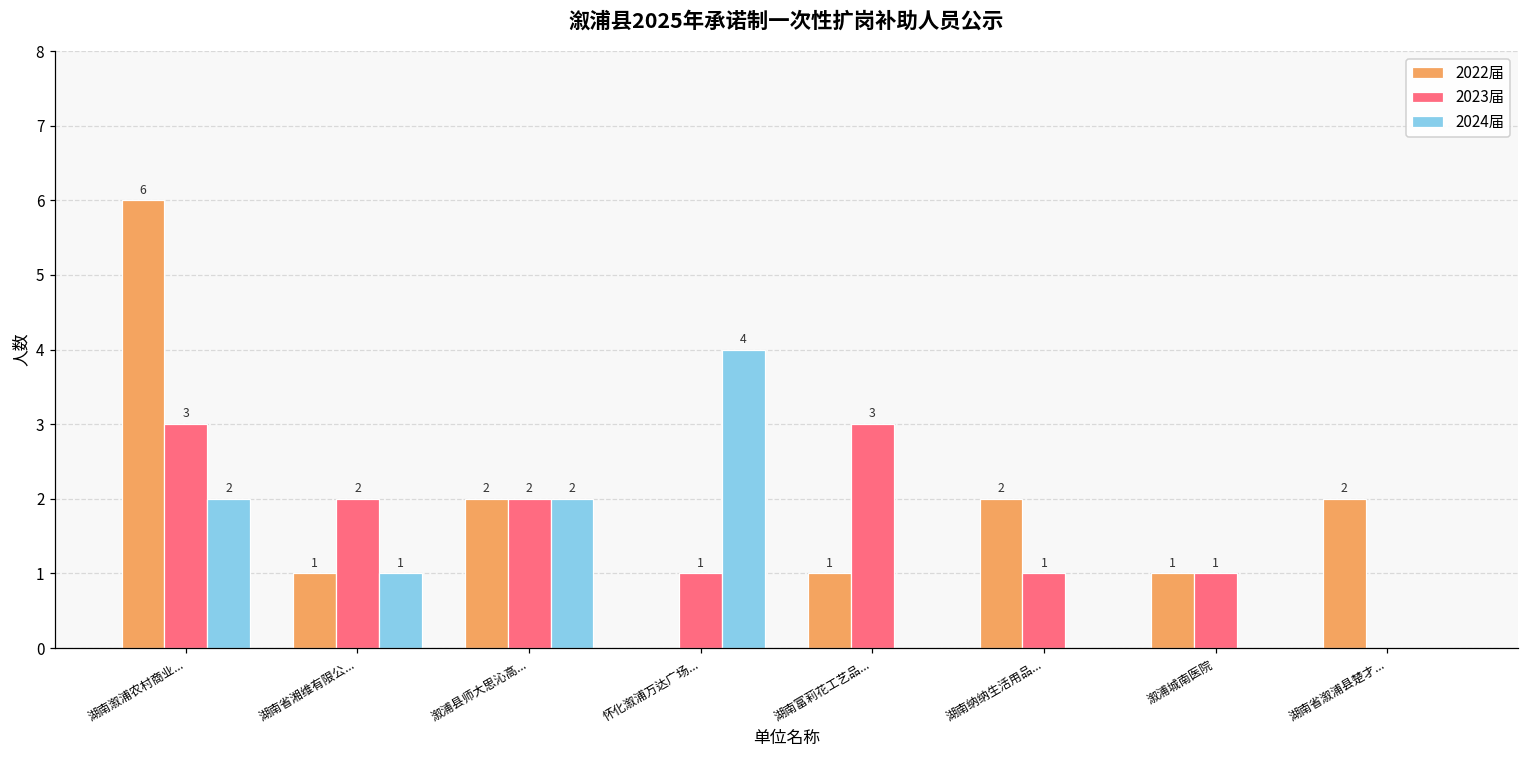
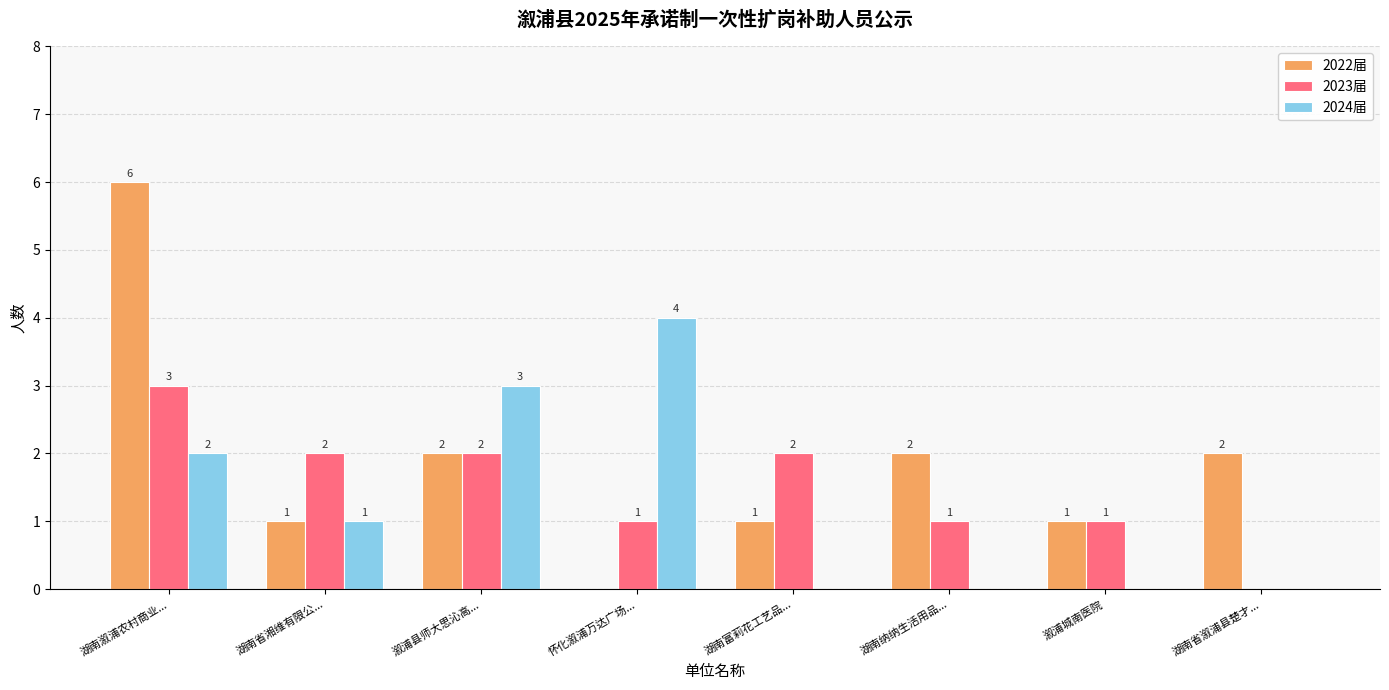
  {
    "2022届": {
      "湖南溆浦农村商业...": 6,
      "湖南省湘维有限公...": 1,
      "溆浦县师大思沁高...": 2,
      "湖南富莉花工艺品...": 1,
      "湖南纳纳生活用品...": 2,
      "溆浦城南医院": 1,
      "湖南省溆浦县楚才...": 2
    },
    "2023届": {
      "湖南溆浦农村商业...": 3,
      "湖南省湘维有限公...": 2,
      "溆浦县师大思沁高...": 2,
      "怀化溆浦万达广场...": 1,
-     "湖南富莉花工艺品...": 3,
+     "湖南富莉花工艺品...": 2,
      "湖南纳纳生活用品...": 1,
      "溆浦城南医院": 1
    },
    "2024届": {
      "湖南溆浦农村商业...": 2,
      "湖南省湘维有限公...": 1,
-     "溆浦县师大思沁高...": 2,
+     "溆浦县师大思沁高...": 3,
      "怀化溆浦万达广场...": 4
    }
  }
